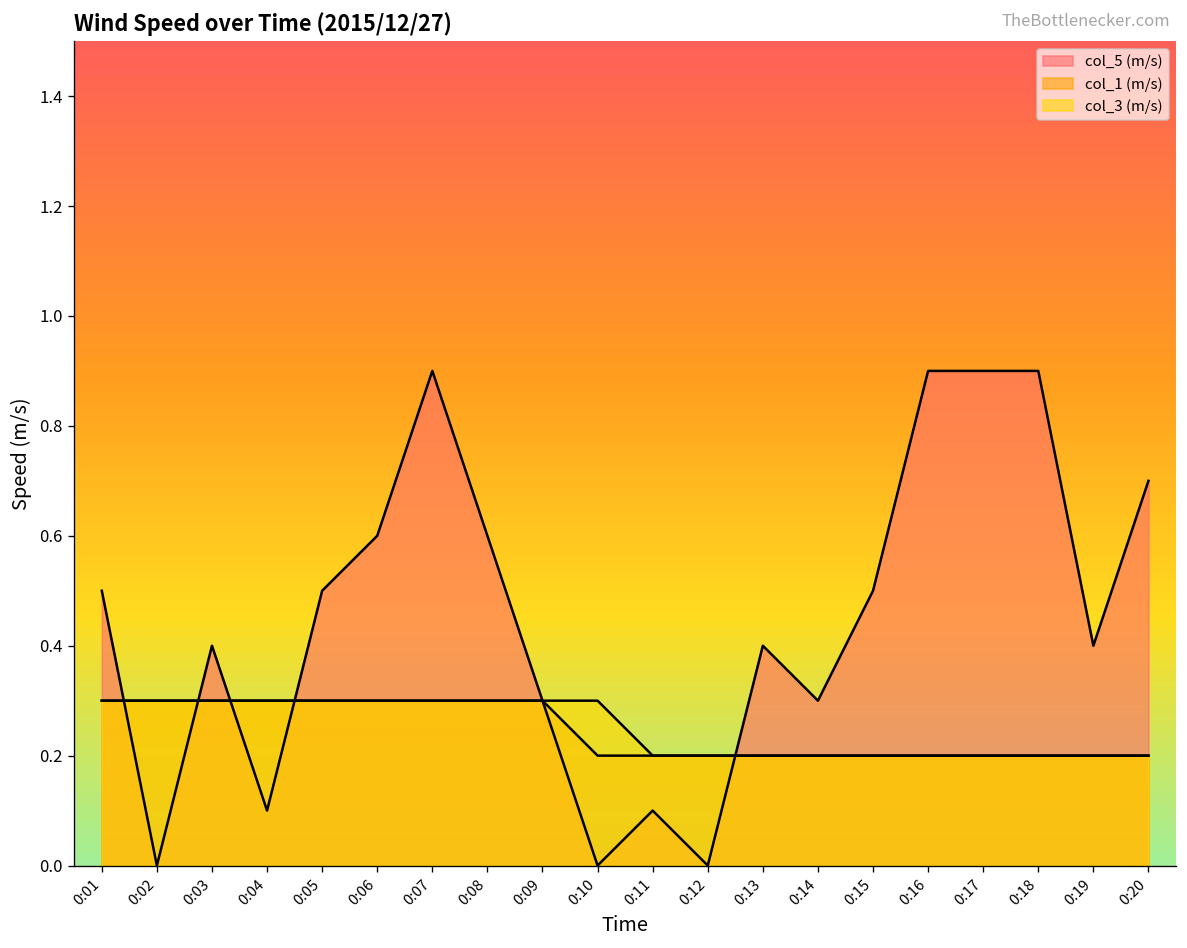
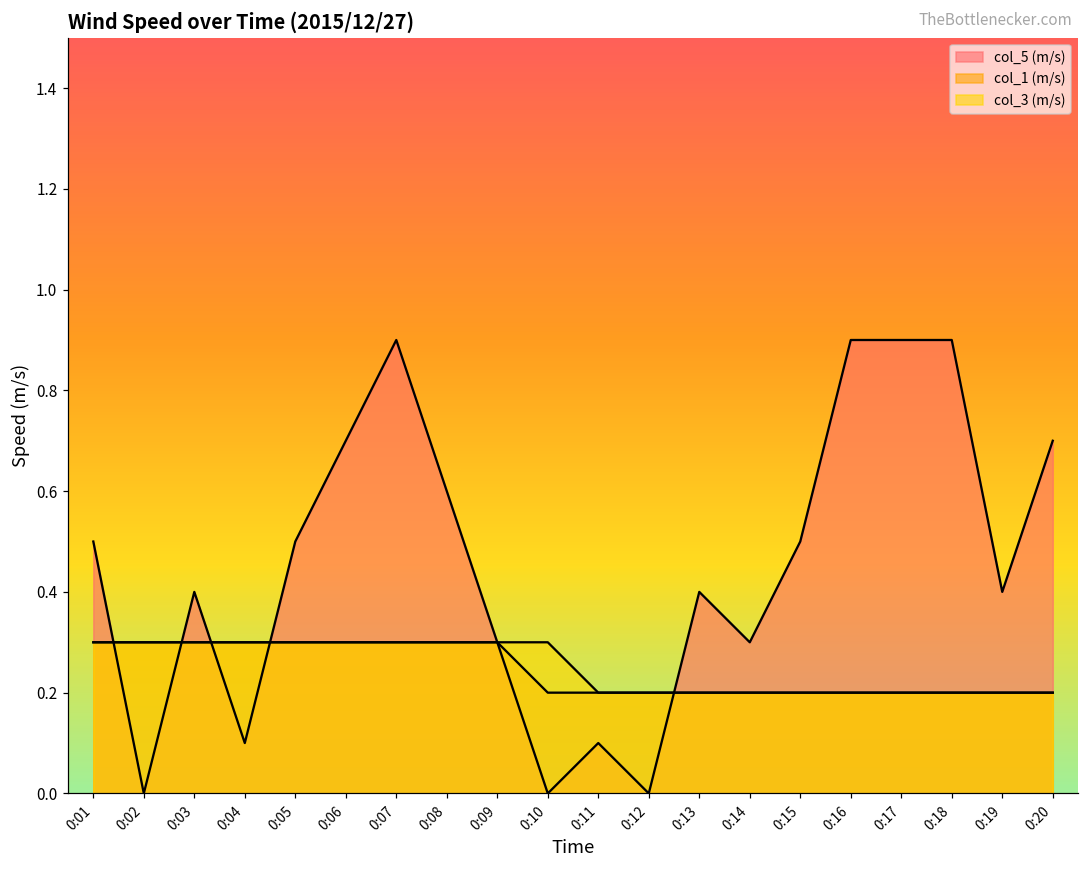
  {
    "col_5 (m/s)": {
      "0:01": 0.5,
      "0:02": 0.0,
      "0:03": 0.4,
      "0:04": 0.1,
      "0:05": 0.5,
-     "0:06": 0.6,
+     "0:06": 0.7,
      "0:07": 0.9,
      "0:08": 0.6,
      "0:10": 0.0,
      "0:11": 0.1,
      "0:12": 0.0,
      "0:13": 0.4,
      "0:14": 0.3,
      "0:15": 0.5,
      "0:16": 0.9,
      "0:17": 0.9,
      "0:18": 0.9,
      "0:19": 0.4,
      "0:20": 0.7
    }
  }
